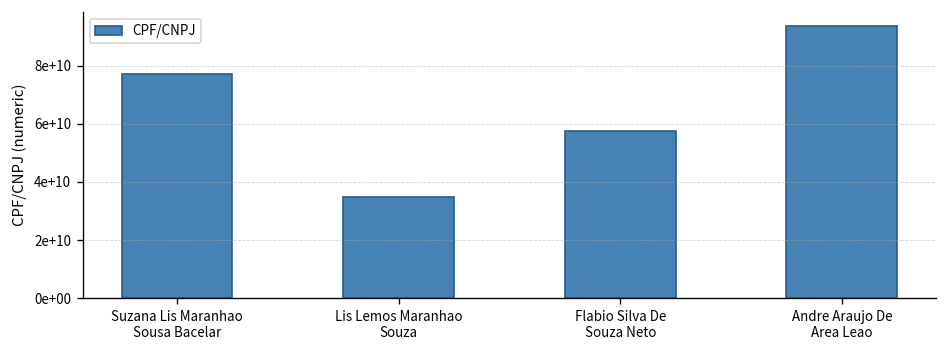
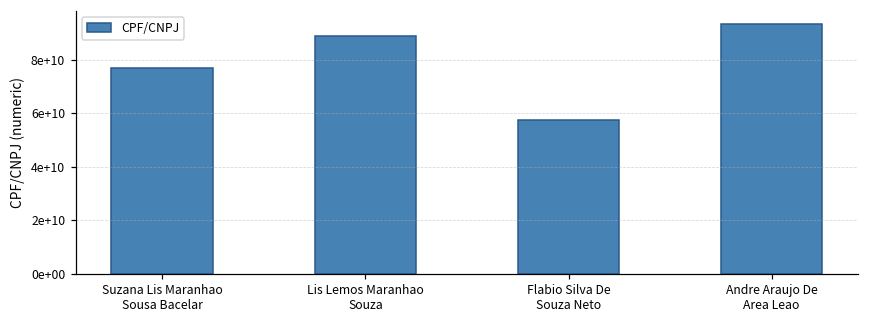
  {
    "Suzana Lis Maranhao Sousa Bacelar": 77000000000,
-   "Lis Lemos Maranhao Souza": 35000000000,
+   "Lis Lemos Maranhao Souza": 89000000000,
    "Flabio Silva De Souza Neto": 58000000000,
    "Andre Araujo De Area Leao": 94000000000
  }
